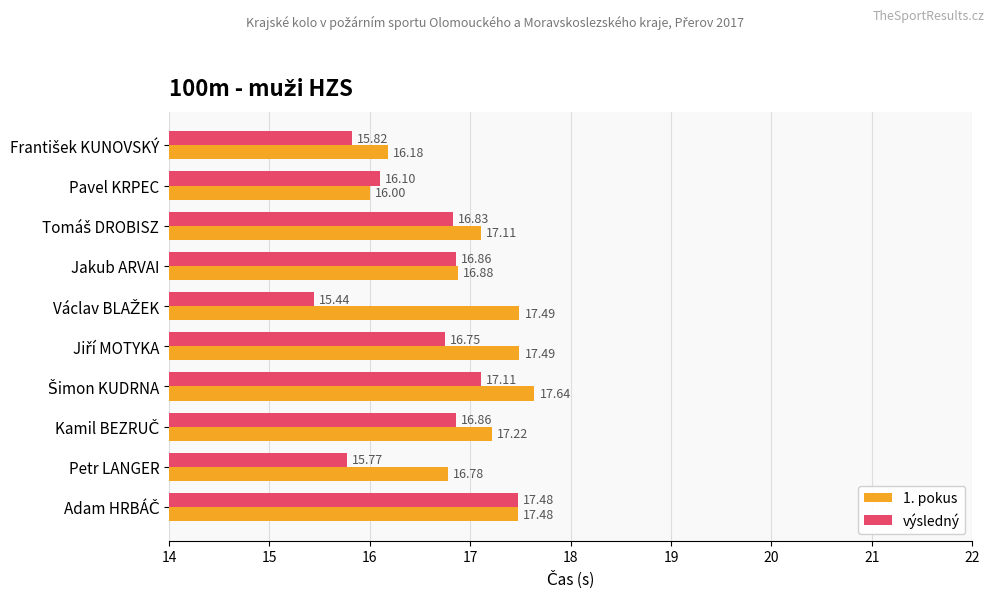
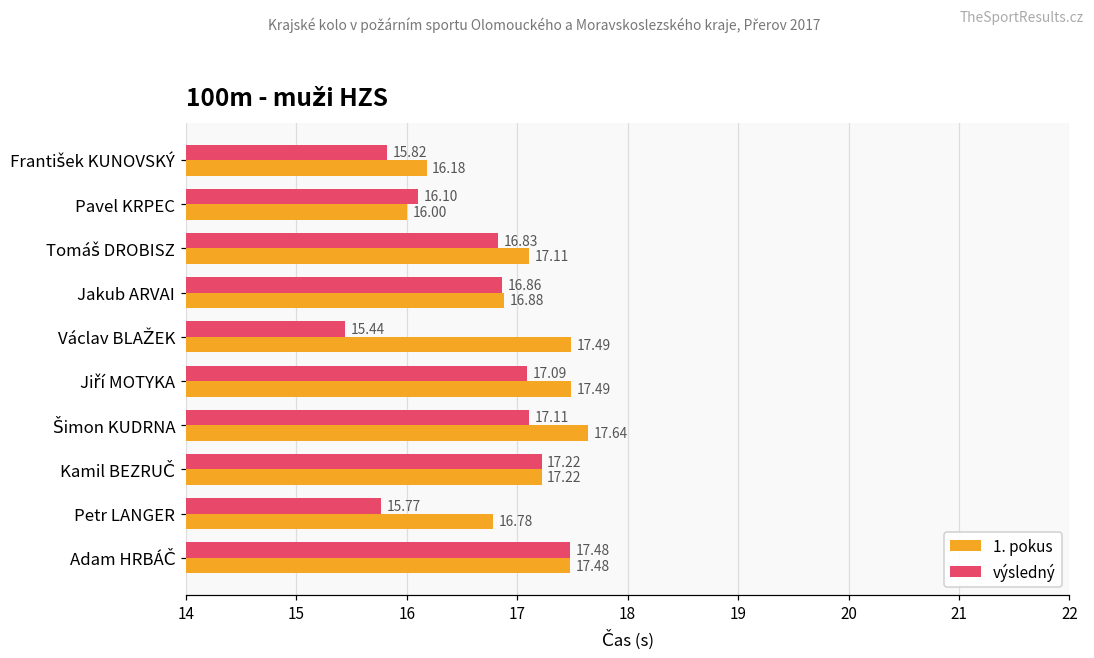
  {
    "1. pokus": {
      "František KUNOVSKÝ": 16.18,
      "Pavel KRPEC": 16.00,
      "Tomáš DROBISZ": 17.11,
      "Jakub ARVAI": 16.88,
      "Václav BLAŽEK": 17.49,
      "Jiří MOTYKA": 17.49,
      "Šimon KUDRNA": 17.64,
      "Kamil BEZRUČ": 17.22,
      "Petr LANGER": 16.78,
      "Adam HRBÁČ": 17.48
    },
    "výsledný": {
      "František KUNOVSKÝ": 15.82,
      "Pavel KRPEC": 16.10,
      "Tomáš DROBISZ": 16.83,
      "Jakub ARVAI": 16.86,
      "Václav BLAŽEK": 15.44,
-     "Jiří MOTYKA": 16.75,
+     "Jiří MOTYKA": 17.09,
      "Šimon KUDRNA": 17.11,
-     "Kamil BEZRUČ": 16.86,
+     "Kamil BEZRUČ": 17.22,
      "Petr LANGER": 15.77,
      "Adam HRBÁČ": 17.48
    }
  }
